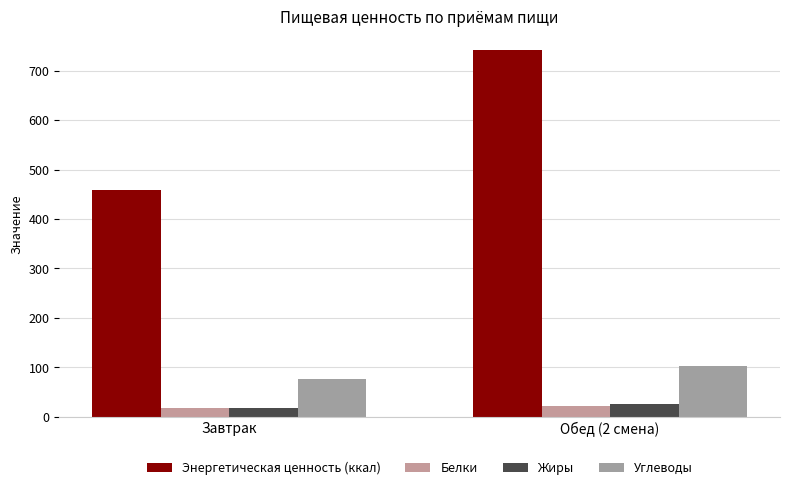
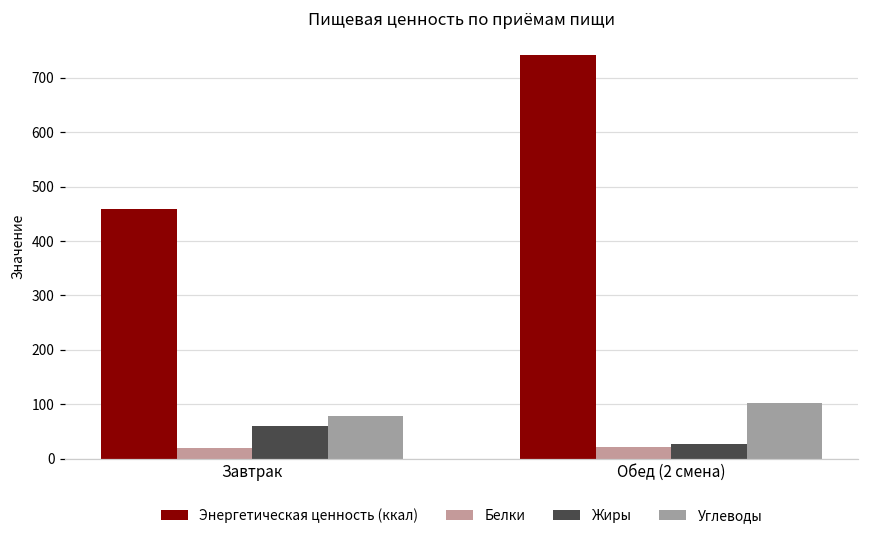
  {
    "Энергетическая ценность (ккал)": {
      "Завтрак": 460,
      "Обед (2 смена)": 740
    },
    "Жиры": {
-     "Завтрак": 20,
+     "Завтрак": 60,
      "Обед (2 смена)": 30
    }
  }
